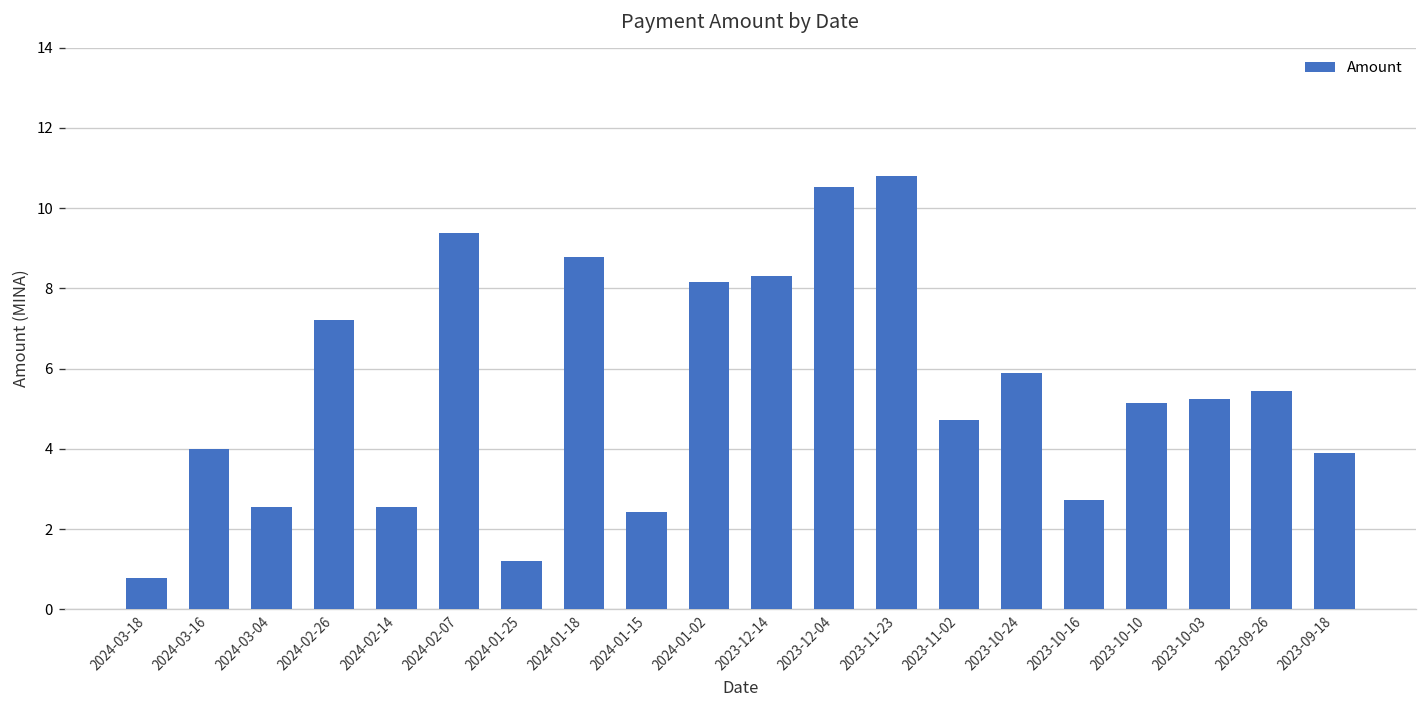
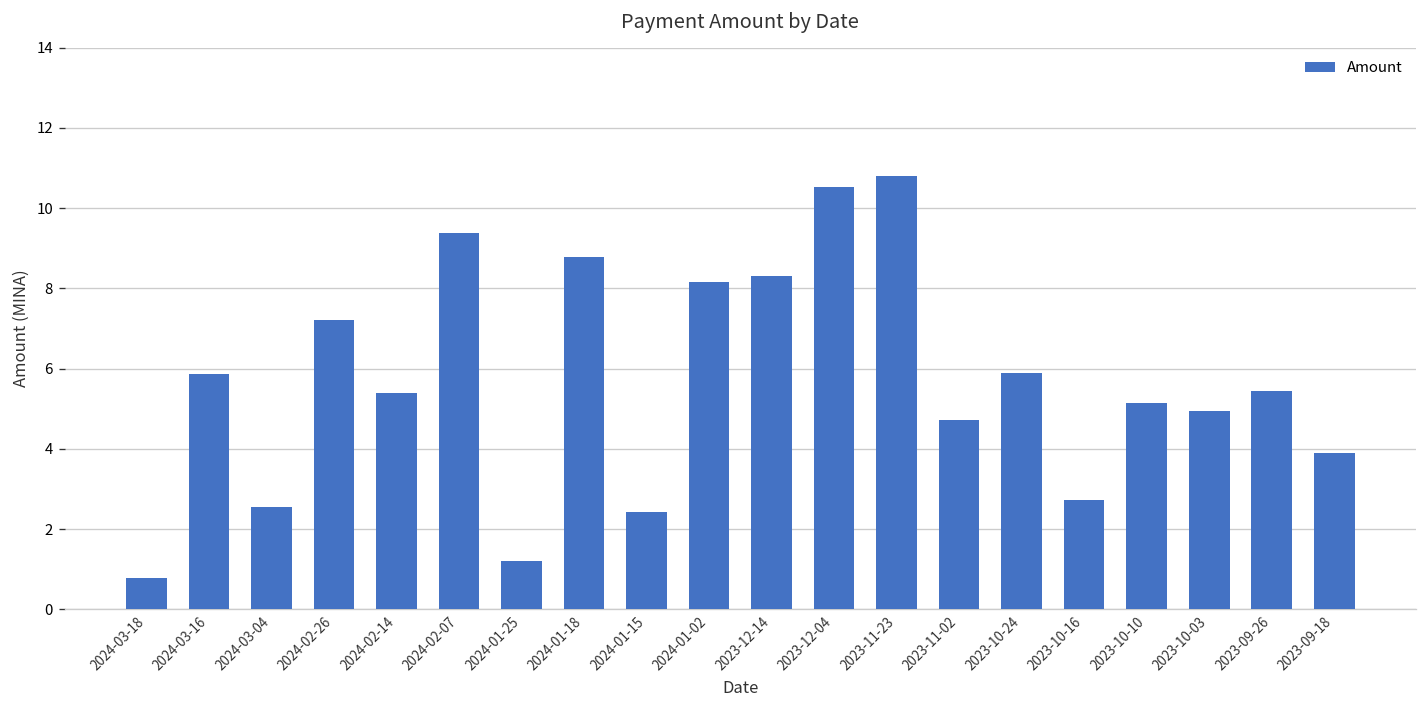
  {
    "2024-03-18": 0.8,
-   "2024-03-16": 4.0,
+   "2024-03-16": 5.9,
    "2024-03-04": 2.6,
    "2024-02-26": 7.2,
-   "2024-02-14": 2.5,
+   "2024-02-14": 5.4,
    "2024-02-07": 9.4,
    "2024-01-25": 1.2,
    "2024-01-18": 8.8,
    "2024-01-15": 2.4,
    "2024-01-02": 8.2,
    "2023-12-14": 8.3,
    "2023-12-04": 10.5,
    "2023-11-23": 10.8,
    "2023-11-02": 4.7,
    "2023-10-24": 5.9,
    "2023-10-16": 2.7,
    "2023-10-10": 5.1,
-   "2023-10-03": 5.2,
+   "2023-10-03": 4.9,
    "2023-09-26": 5.4,
    "2023-09-18": 3.9
  }
